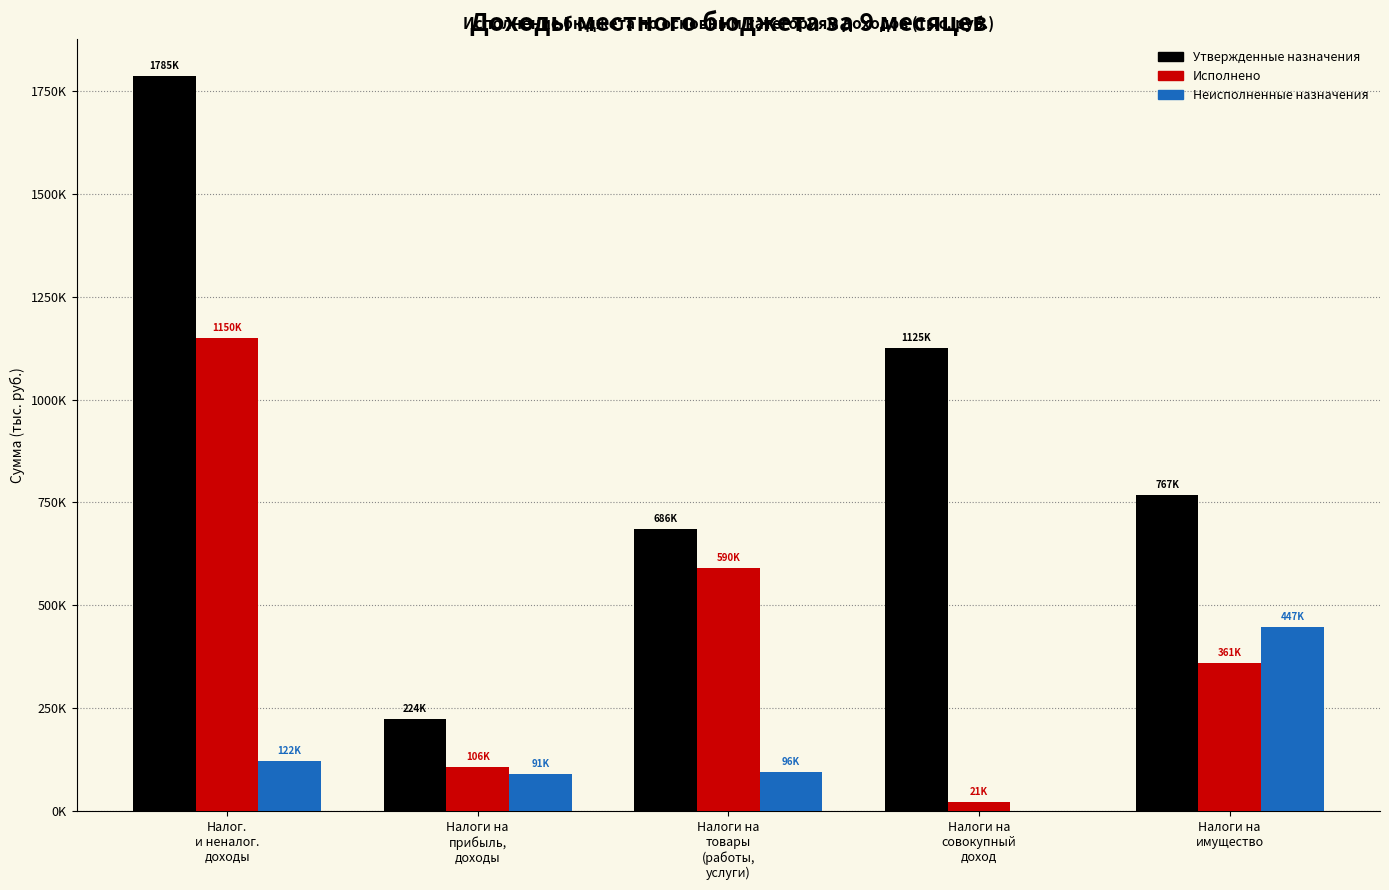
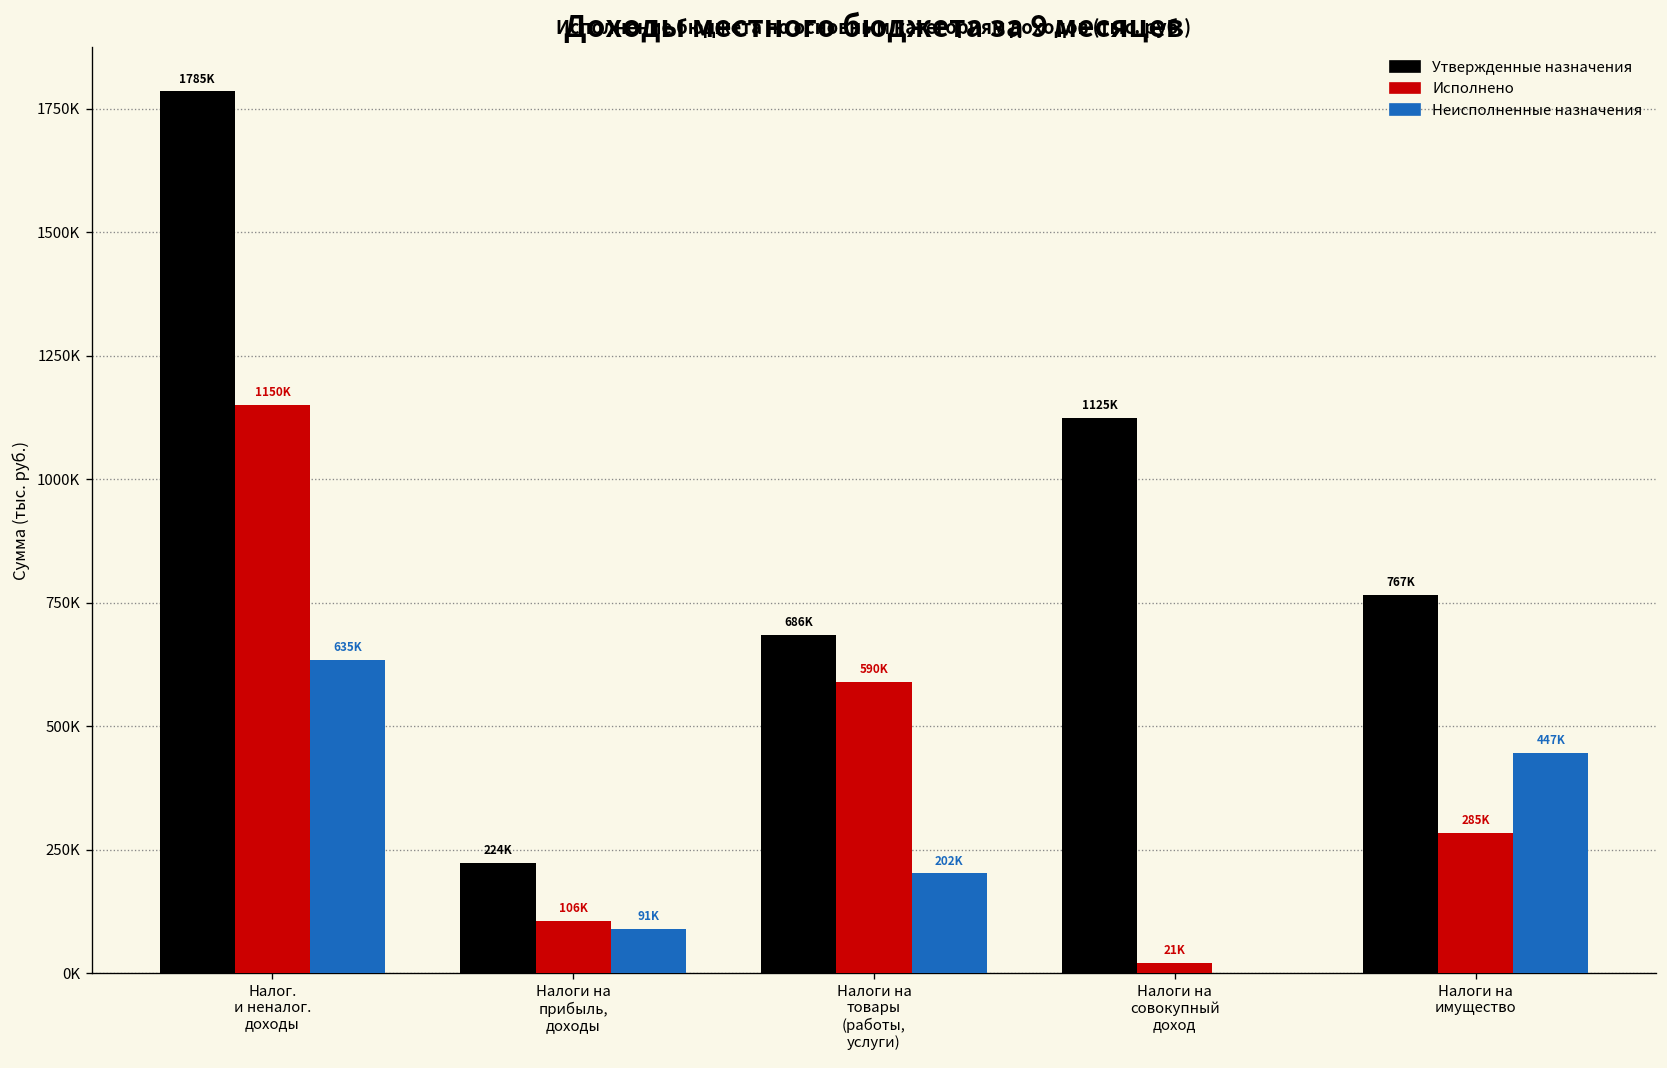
  {
    "Утвержденные назначения": {
      "Налог. и неналог. доходы": "1785K",
      "Налоги на прибыль, доходы": "224K",
      "Налоги на товары (работы, услуги)": "686K",
      "Налоги на совокупный доход": "1125K",
      "Налоги на имущество": "767K"
    },
    "Исполнено": {
      "Налог. и неналог. доходы": "1150K",
      "Налоги на прибыль, доходы": "106K",
      "Налоги на товары (работы, услуги)": "590K",
      "Налоги на совокупный доход": "21K",
-     "Налоги на имущество": "361K"
+     "Налоги на имущество": "285K"
    },
    "Неисполненные назначения": {
-     "Налог. и неналог. доходы": "122K",
+     "Налог. и неналог. доходы": "635K",
      "Налоги на прибыль, доходы": "91K",
-     "Налоги на товары (работы, услуги)": "96K",
+     "Налоги на товары (работы, услуги)": "202K",
      "Налоги на имущество": "447K"
    }
  }
